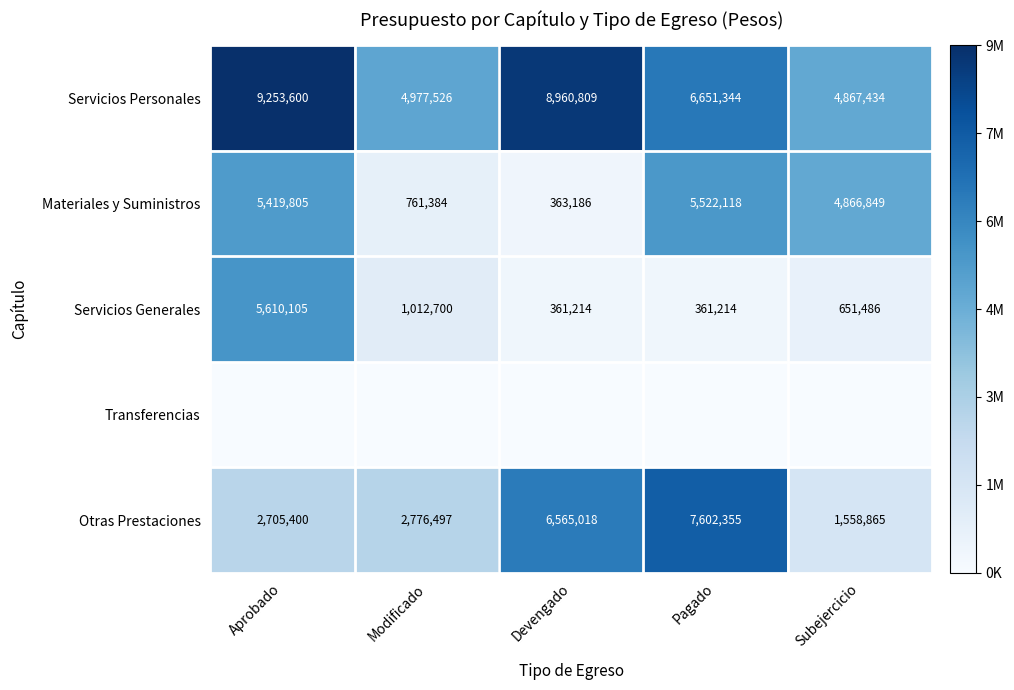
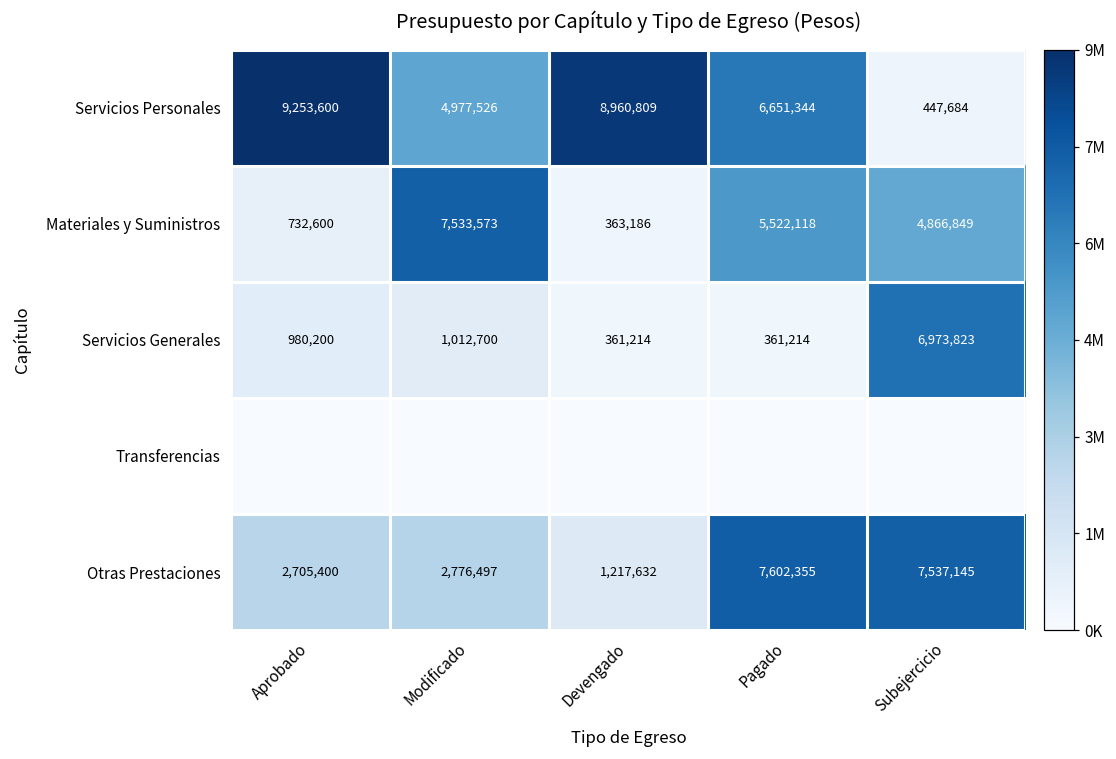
  {
    "Servicios Personales": {
      "Aprobado": "9,253,600",
      "Modificado": "4,977,526",
      "Devengado": "8,960,809",
      "Pagado": "6,651,344",
-     "Subejercicio": "4,867,434"
+     "Subejercicio": "447,684"
    },
    "Materiales y Suministros": {
-     "Aprobado": "5,419,805",
-     "Modificado": "761,384",
+     "Aprobado": "732,600",
+     "Modificado": "7,533,573",
      "Devengado": "363,186",
      "Pagado": "5,522,118",
      "Subejercicio": "4,866,849"
    },
    "Servicios Generales": {
-     "Aprobado": "5,610,105",
+     "Aprobado": "980,200",
      "Modificado": "1,012,700",
      "Devengado": "361,214",
      "Pagado": "361,214",
-     "Subejercicio": "651,486"
+     "Subejercicio": "6,973,823"
    },
    "Otras Prestaciones": {
      "Aprobado": "2,705,400",
      "Modificado": "2,776,497",
-     "Devengado": "6,565,018",
+     "Devengado": "1,217,632",
      "Pagado": "7,602,355",
-     "Subejercicio": "1,558,865"
+     "Subejercicio": "7,537,145"
    }
  }
